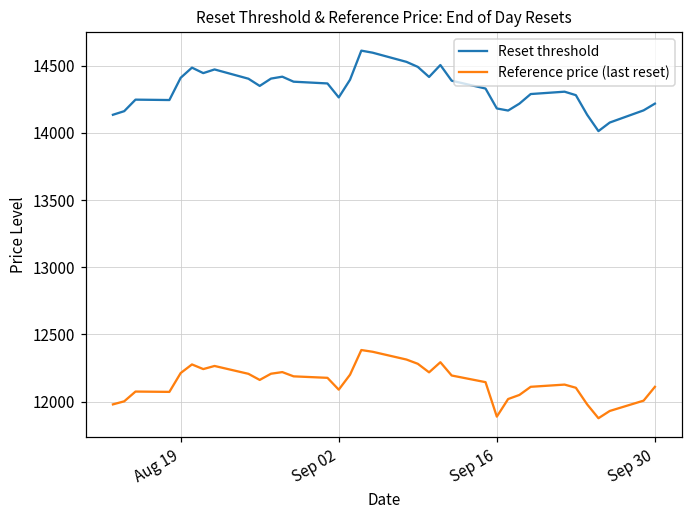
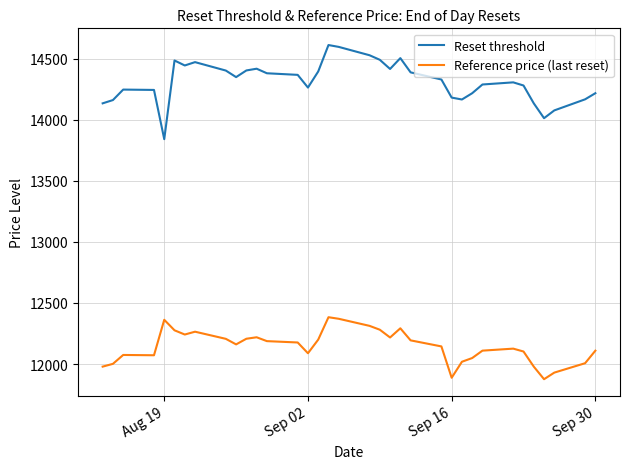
  {
    "Reset threshold": {
-     "Aug 19": 14410,
+     "Aug 19": 13840,
      "Sep 02": 14260,
      "Sep 16": 14180,
      "Sep 30": 14220
    },
    "Reference price (last reset)": {
-     "Aug 19": 12210,
+     "Aug 19": 12360,
      "Sep 02": 12090,
      "Sep 16": 11890,
      "Sep 30": 12110
    }
  }
